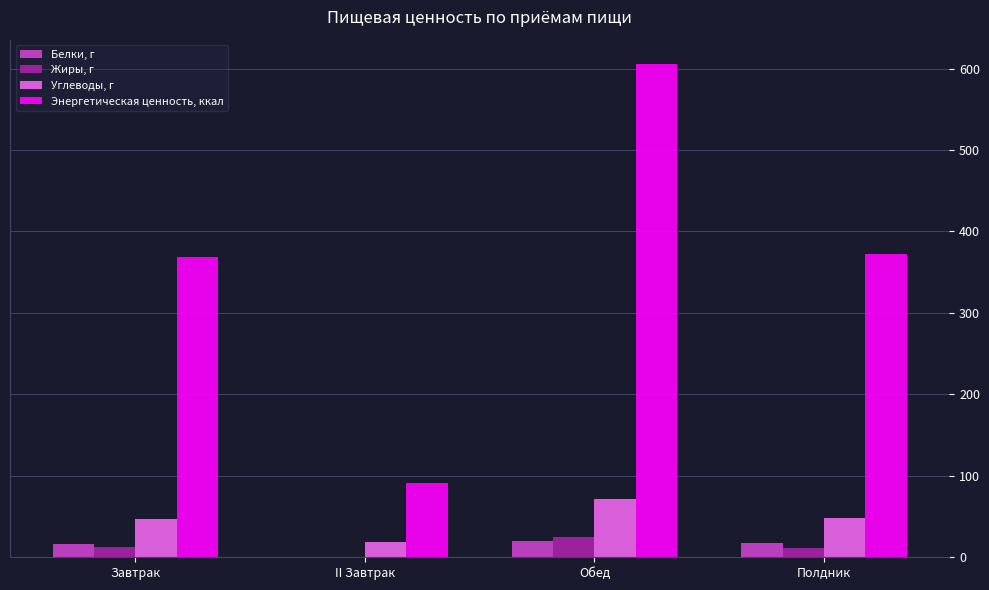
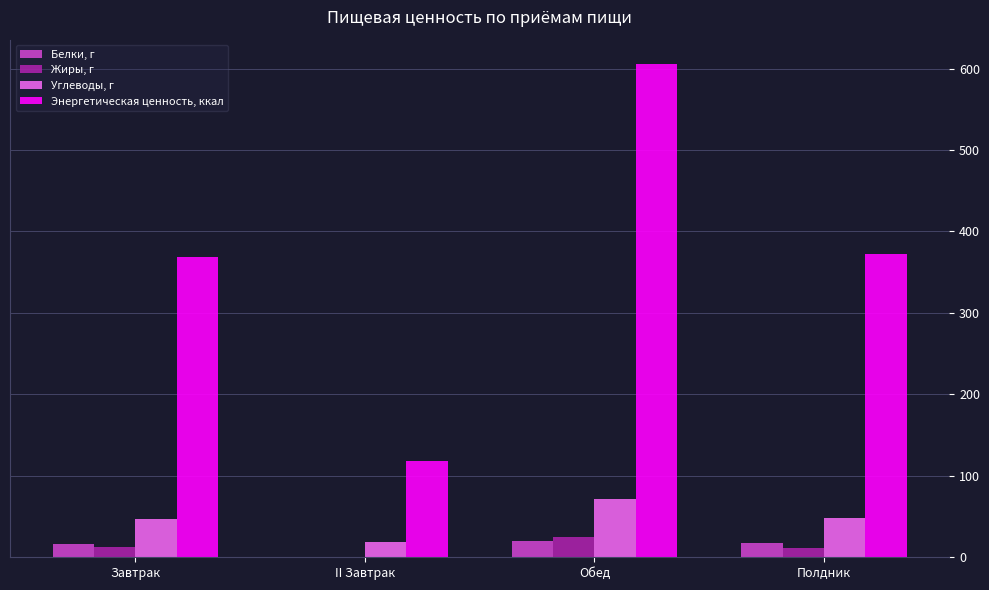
  {
    "Энергетическая ценность, ккал": {
      "Завтрак": 370,
-     "II Завтрак": 90,
+     "II Завтрак": 120,
      "Обед": 610,
      "Полдник": 370
    }
  }
